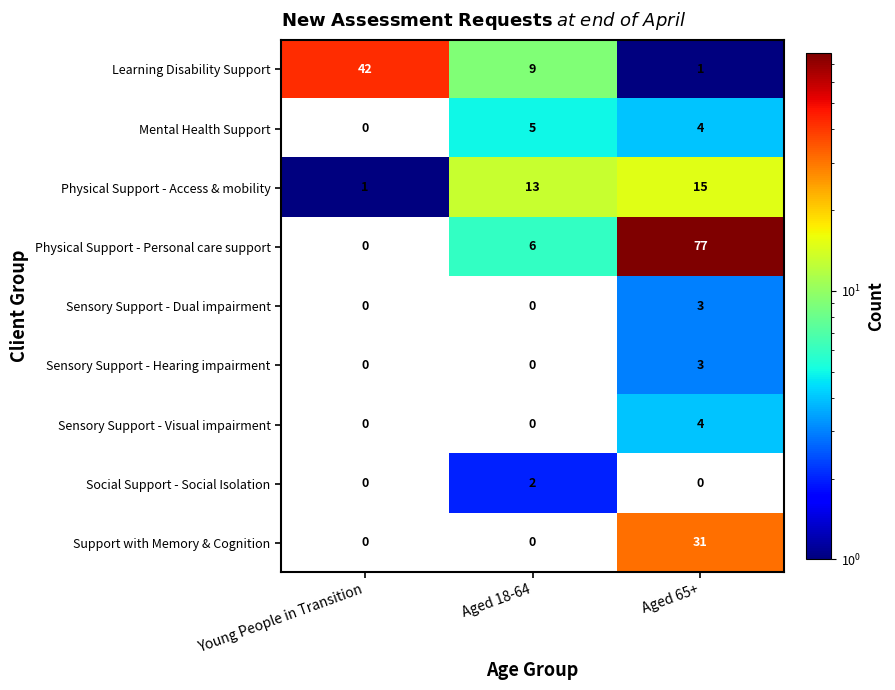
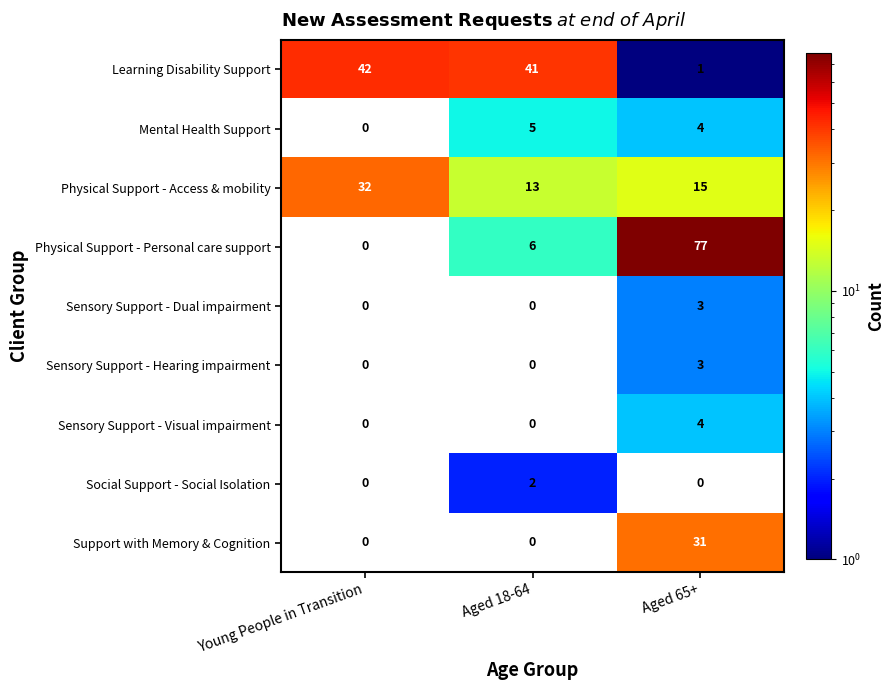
  {
    "Learning Disability Support": {
      "Young People in Transition": 42,
-     "Aged 18-64": 9,
+     "Aged 18-64": 41,
      "Aged 65+": 1
    },
    "Mental Health Support": {
      "Aged 18-64": 5,
      "Aged 65+": 4
    },
    "Physical Support - Access & mobility": {
-     "Young People in Transition": 1,
+     "Young People in Transition": 32,
      "Aged 18-64": 13,
      "Aged 65+": 15
    },
    "Physical Support - Personal care support": {
      "Aged 18-64": 6,
      "Aged 65+": 77
    },
    "Sensory Support - Dual impairment": {
      "Aged 65+": 3
    },
    "Sensory Support - Hearing impairment": {
      "Aged 65+": 3
    },
    "Sensory Support - Visual impairment": {
      "Aged 65+": 4
    },
    "Social Support - Social Isolation": {
      "Aged 18-64": 2
    },
    "Support with Memory & Cognition": {
      "Aged 65+": 31
    }
  }
